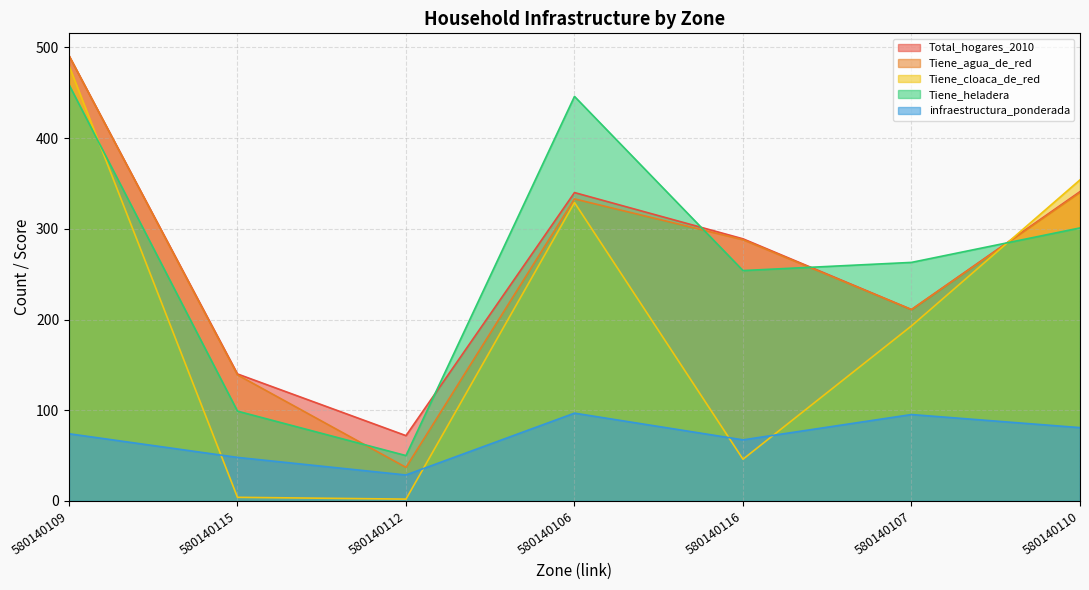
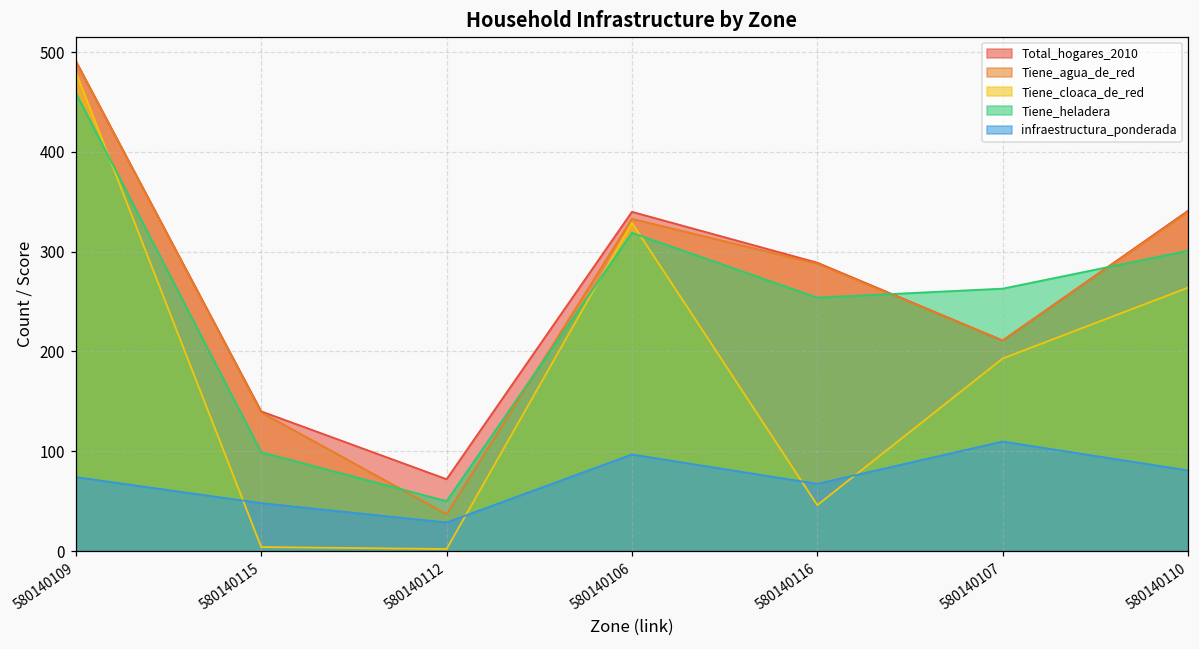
  {
    "Tiene_cloaca_de_red": {
      "580140109": 480,
      "580140115": 0,
      "580140112": 0,
      "580140106": 330,
      "580140116": 50,
      "580140107": 190,
-     "580140110": 350
+     "580140110": 260
    },
    "Tiene_heladera": {
      "580140109": 460,
      "580140115": 100,
      "580140112": 50,
-     "580140106": 450,
+     "580140106": 320,
      "580140116": 250,
      "580140107": 260,
      "580140110": 300
    },
    "infraestructura_ponderada": {
      "580140109": 70,
      "580140115": 50,
      "580140112": 30,
      "580140106": 100,
      "580140116": 70,
-     "580140107": 100,
+     "580140107": 110,
      "580140110": 80
    }
  }
